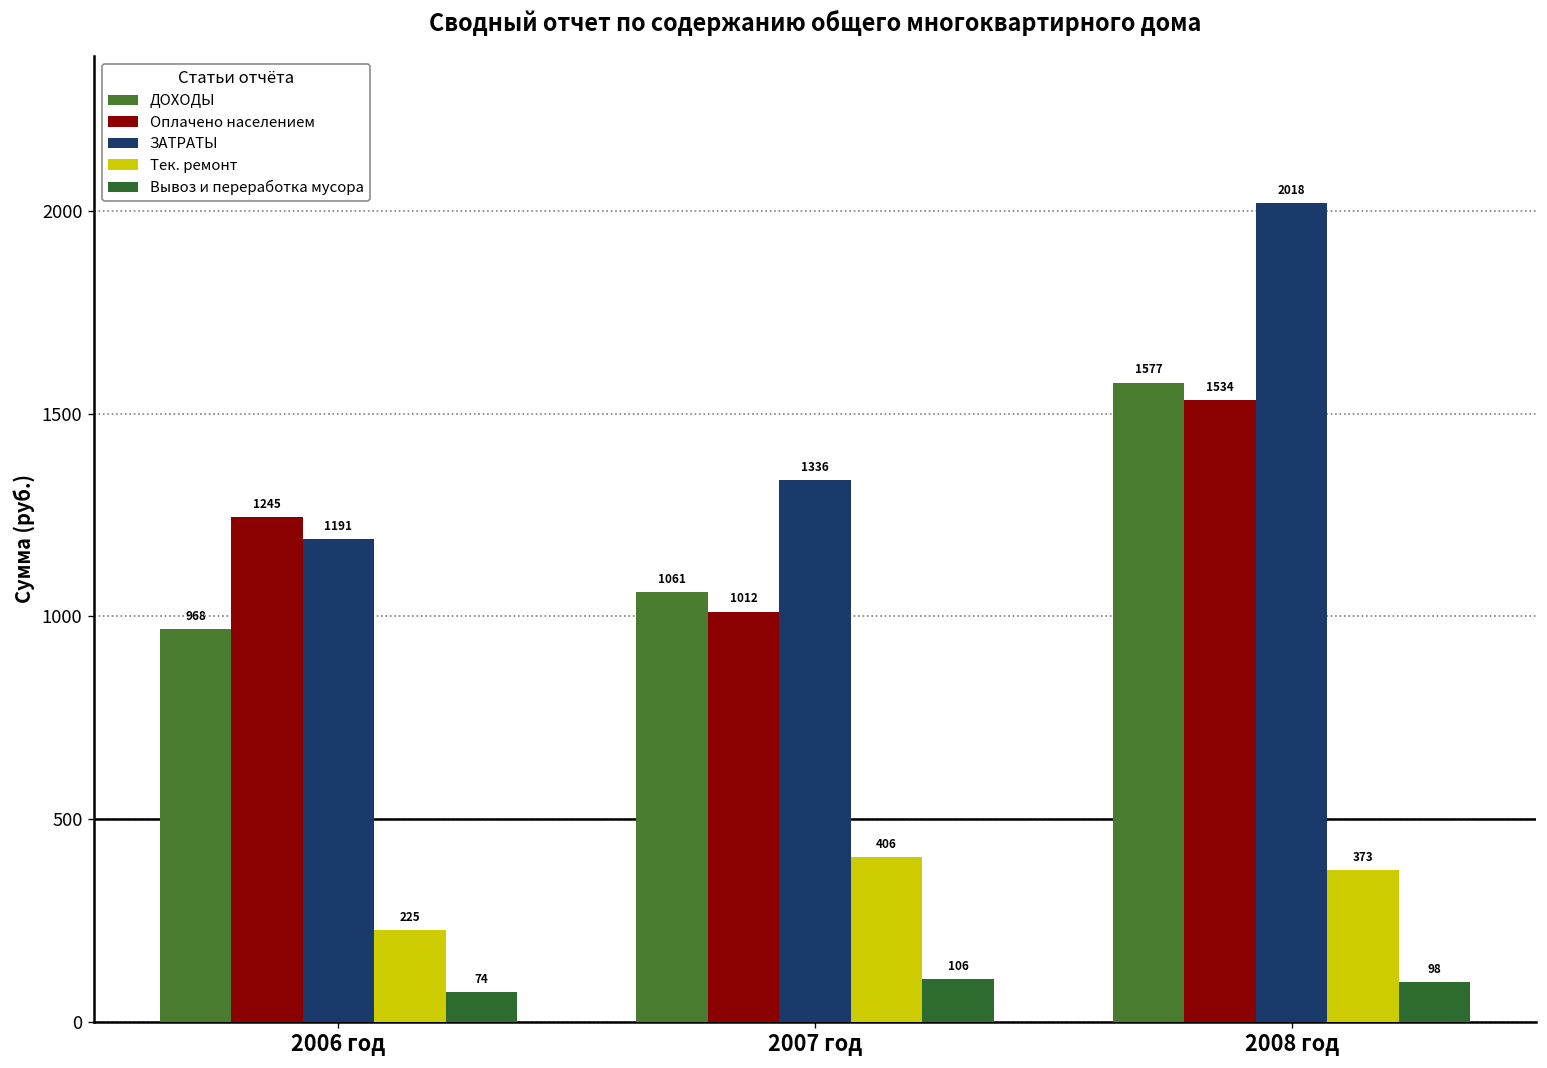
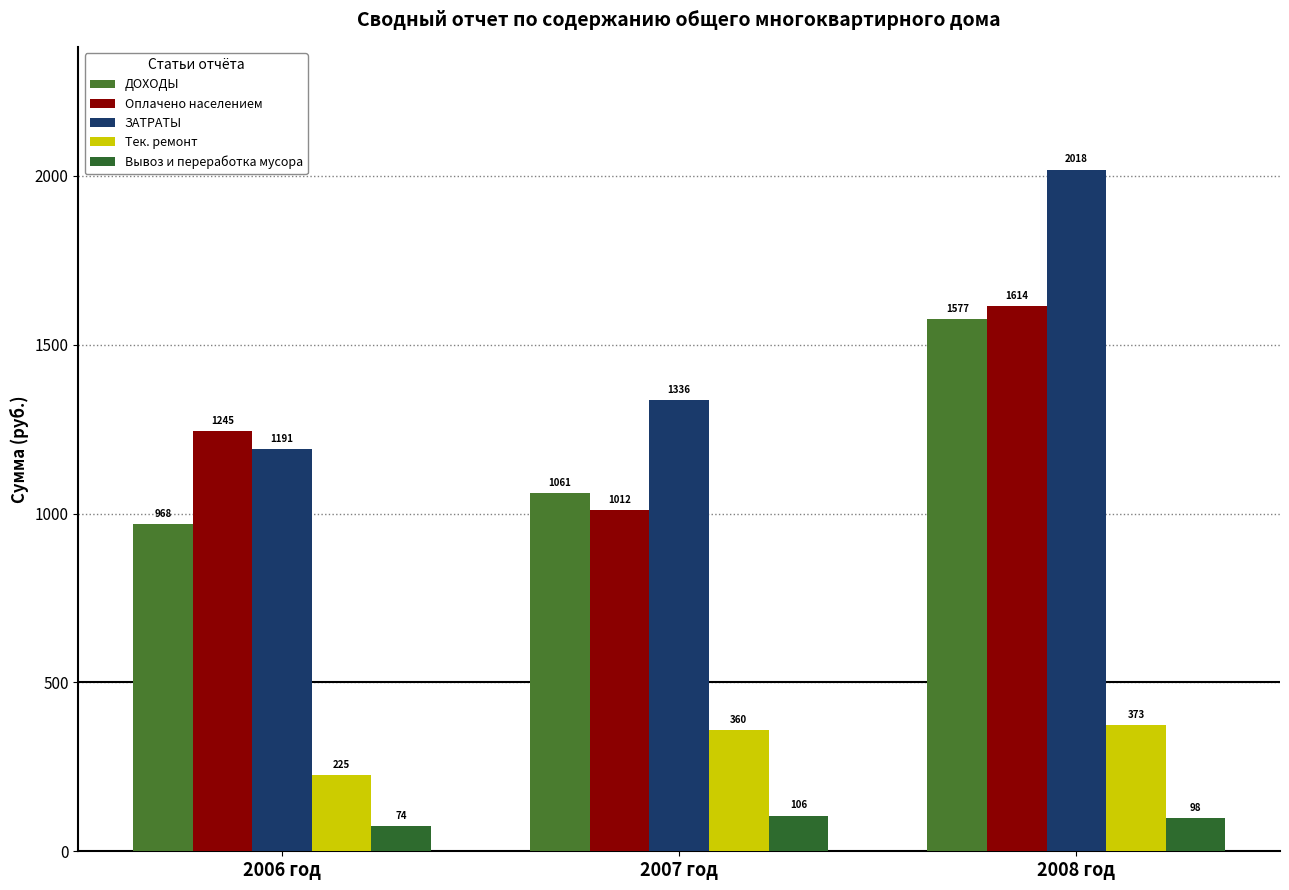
  {
    "Оплачено населением": {
      "2006 год": 1245,
      "2007 год": 1012,
-     "2008 год": 1534
+     "2008 год": 1614
    },
    "ЗАТРАТЫ": {
      "2006 год": 1191,
      "2007 год": 1336,
      "2008 год": 2018
    },
    "Тек. ремонт": {
      "2006 год": 225,
-     "2007 год": 406,
+     "2007 год": 360,
      "2008 год": 373
    }
  }
